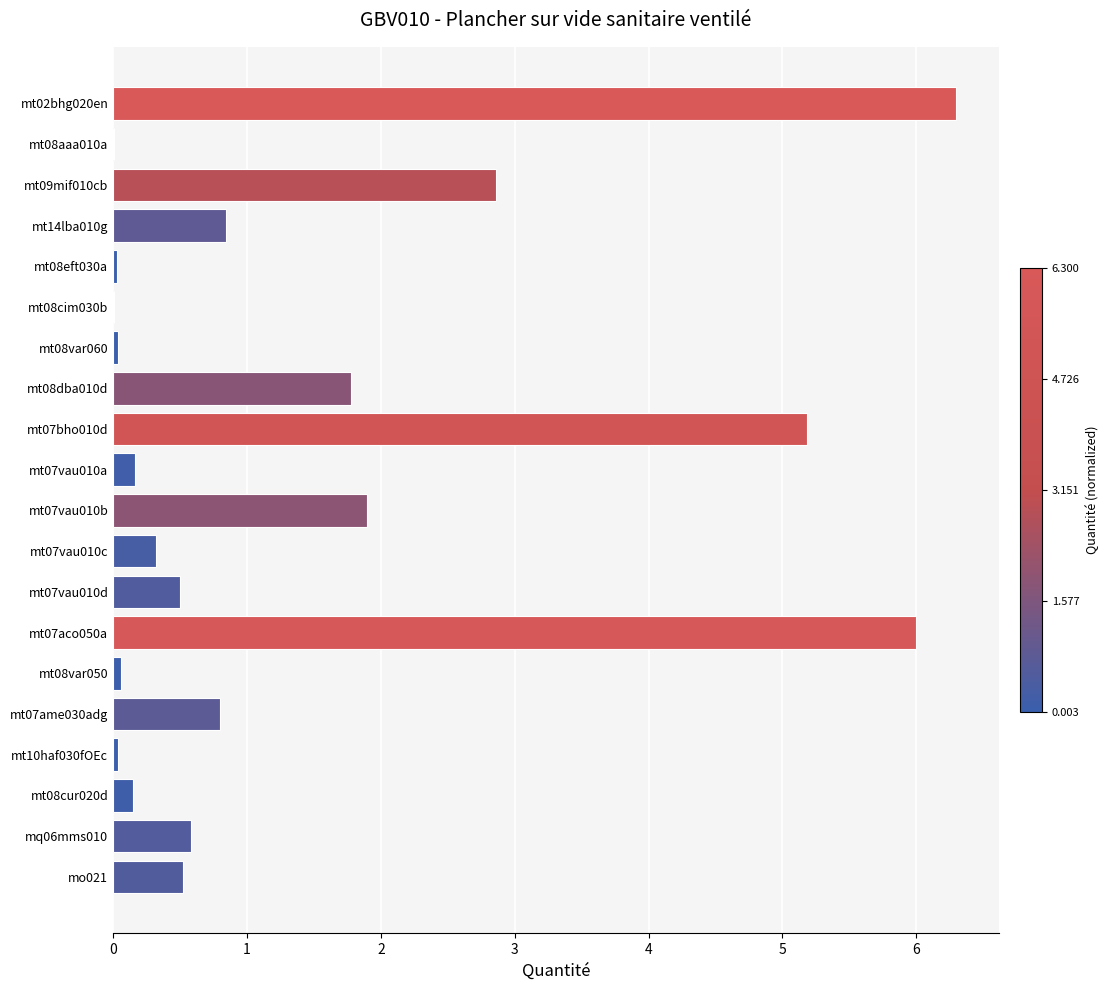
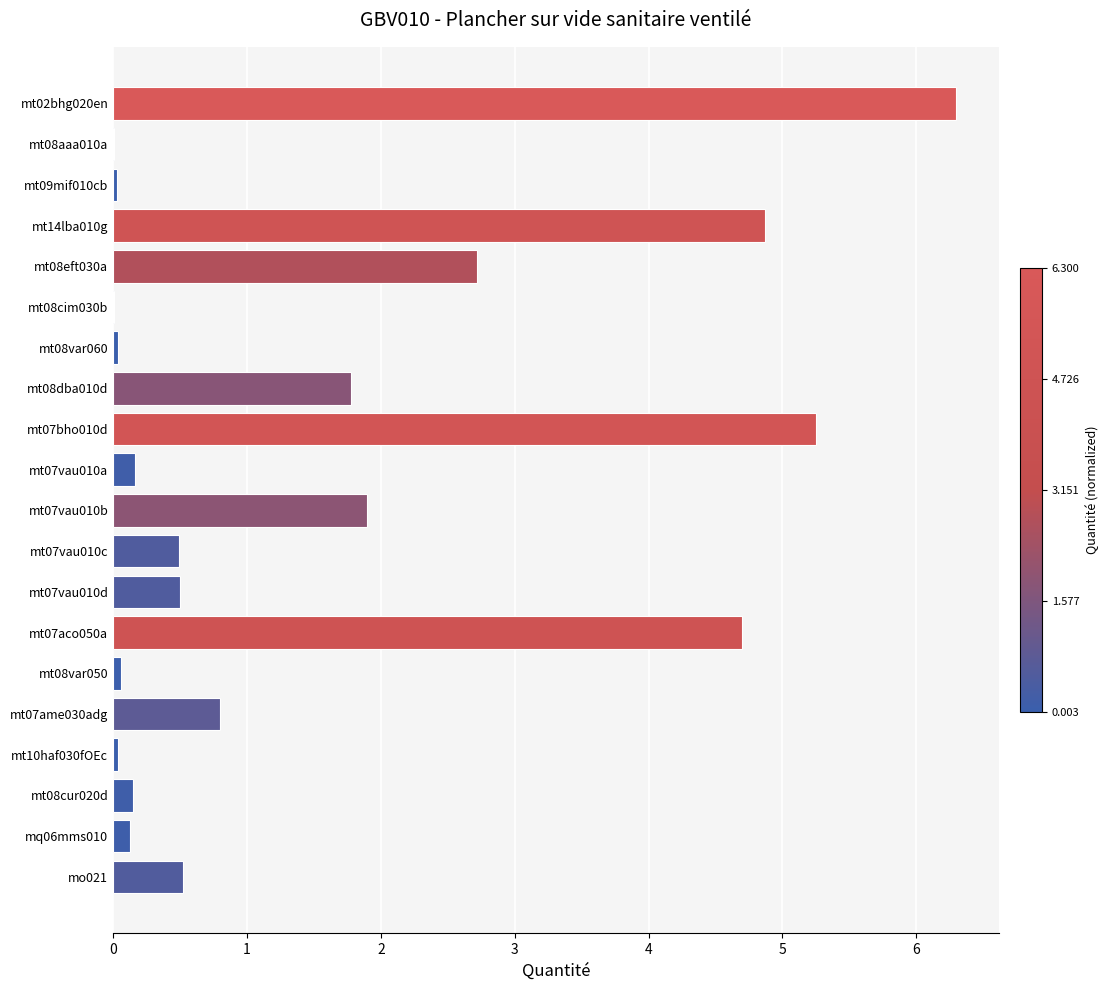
  {
    "mt02bhg020en": 6.30,
-   "mt09mif010cb": 2.86,
-   "mt14lba010g": 0.84,
-   "mt08eft030a": 0.03,
+   "mt09mif010cb": 0.03,
+   "mt14lba010g": 4.87,
+   "mt08eft030a": 2.72,
    "mt08var060": 0.04,
    "mt08dba010d": 1.78,
-   "mt07bho010d": 5.18,
+   "mt07bho010d": 5.25,
    "mt07vau010a": 0.17,
    "mt07vau010b": 1.90,
-   "mt07vau010c": 0.32,
+   "mt07vau010c": 0.50,
    "mt07vau010d": 0.50,
-   "mt07aco050a": 6.0,
+   "mt07aco050a": 4.7,
    "mt08var050": 0.06,
    "mt07ame030adg": 0.80,
    "mt10haf030fOEc": 0.04,
    "mt08cur020d": 0.15,
-   "mq06mms010": 0.58,
+   "mq06mms010": 0.12,
    "mo021": 0.52
  }
